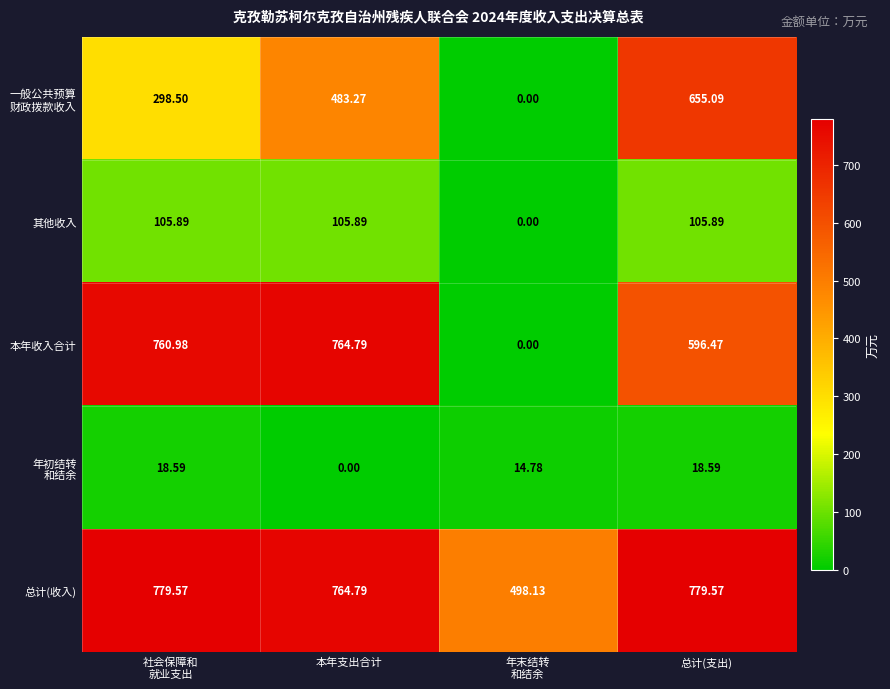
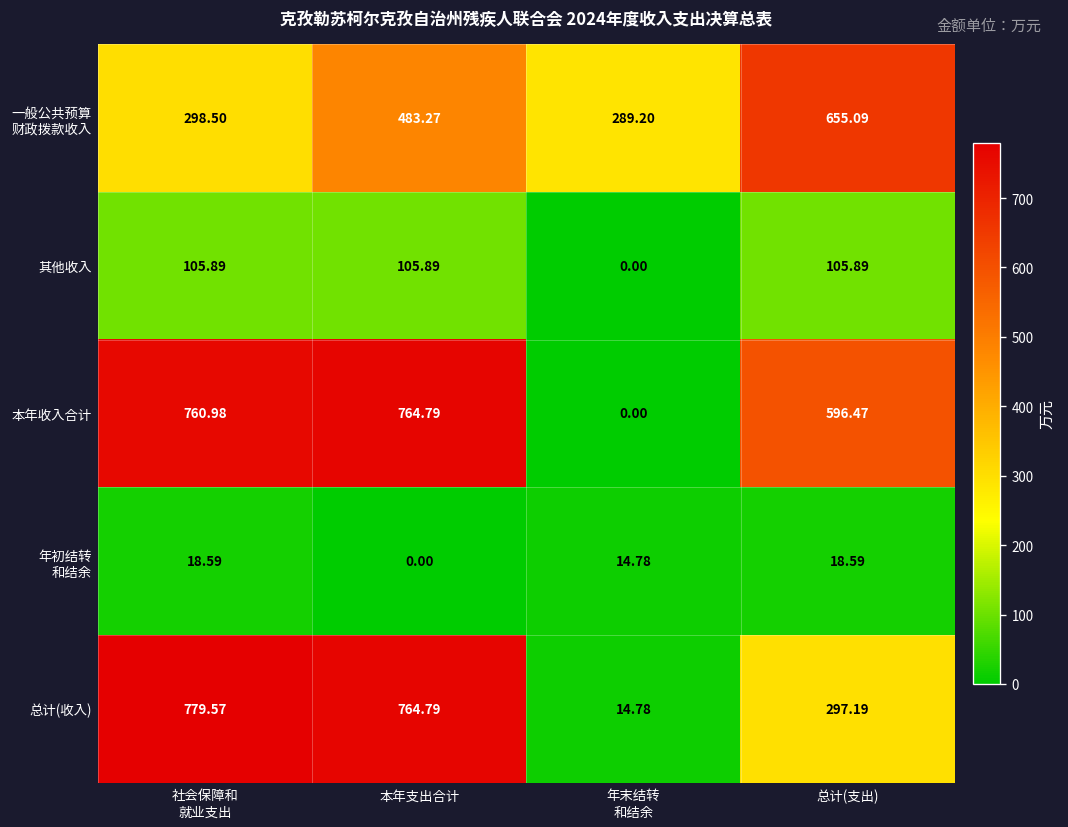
  {
    "一般公共预算 财政拨款收入": {
      "社会保障和 就业支出": 298.50,
      "本年支出合计": 483.27,
-     "年末结转 和结余": 0.00,
+     "年末结转 和结余": 289.20,
      "总计(支出)": 655.09
    },
    "其他收入": {
      "社会保障和 就业支出": 105.89,
      "本年支出合计": 105.89,
      "年末结转 和结余": 0.00,
      "总计(支出)": 105.89
    },
    "本年收入合计": {
      "社会保障和 就业支出": 760.98,
      "本年支出合计": 764.79,
      "年末结转 和结余": 0.00,
      "总计(支出)": 596.47
    },
    "年初结转 和结余": {
      "社会保障和 就业支出": 18.59,
      "本年支出合计": 0.00,
      "年末结转 和结余": 14.78,
      "总计(支出)": 18.59
    },
    "总计(收入)": {
      "社会保障和 就业支出": 779.57,
      "本年支出合计": 764.79,
-     "年末结转 和结余": 498.13,
-     "总计(支出)": 779.57
+     "年末结转 和结余": 14.78,
+     "总计(支出)": 297.19
    }
  }
